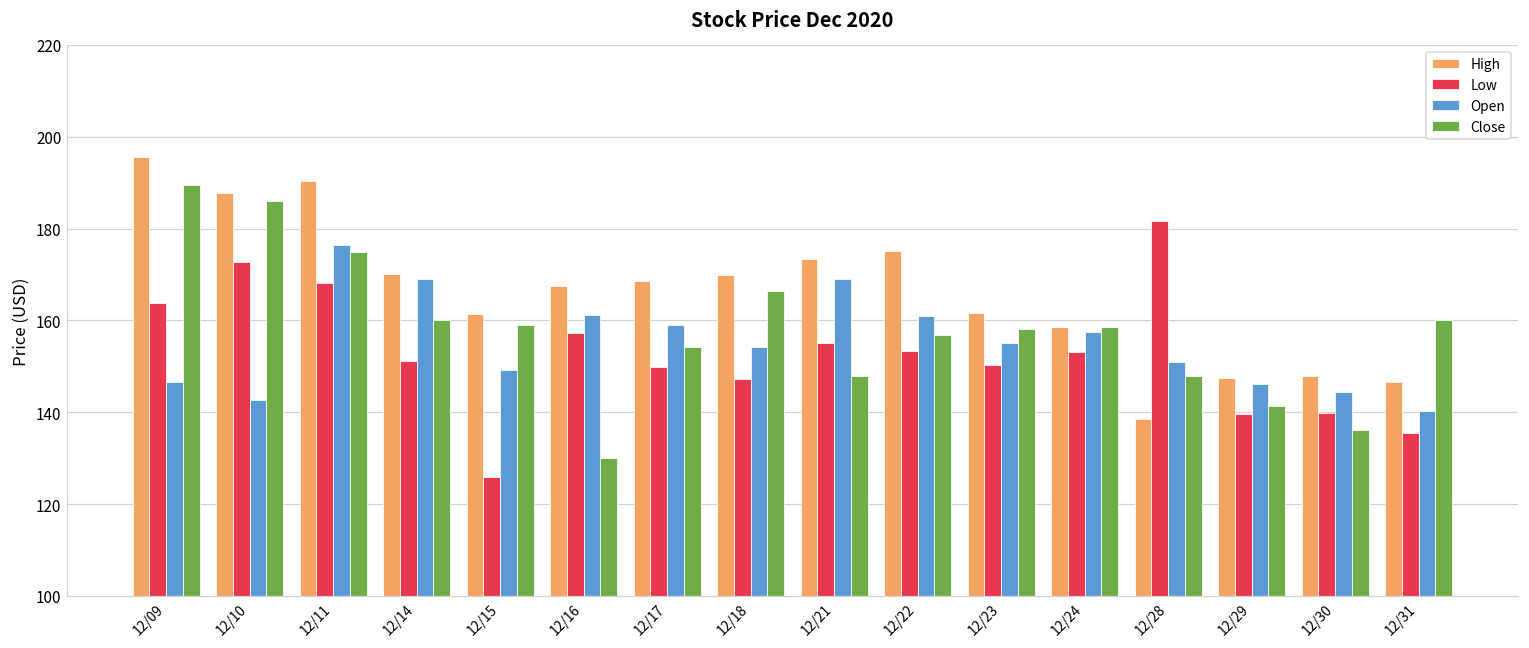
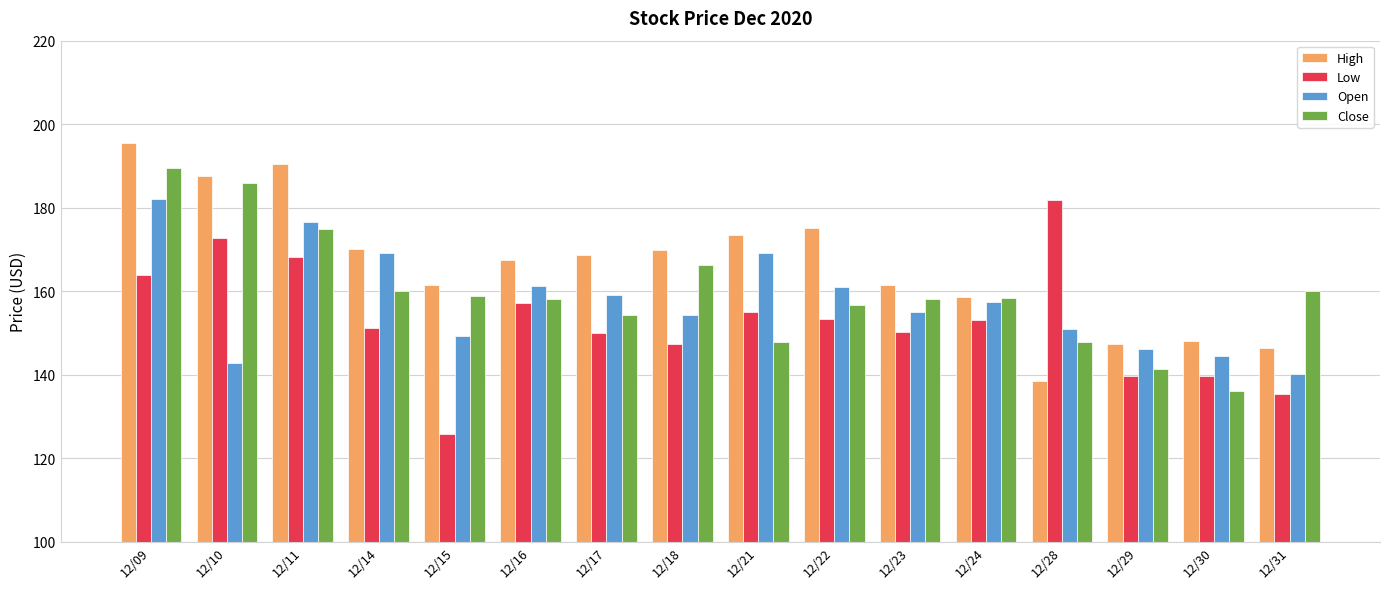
  {
    "High": {
      "12/09": 196,
      "12/10": 188,
      "12/11": 190,
      "12/14": 170,
      "12/15": 161,
      "12/16": 167,
      "12/17": 169,
      "12/18": 170,
      "12/21": 173,
      "12/22": 175,
      "12/23": 162,
      "12/24": 159,
      "12/28": 139,
      "12/29": 147,
      "12/30": 148,
      "12/31": 147
    },
    "Low": {
      "12/09": 164,
      "12/10": 173,
      "12/11": 168,
      "12/14": 151,
      "12/15": 126,
      "12/16": 157,
      "12/17": 150,
      "12/18": 147,
      "12/21": 155,
      "12/22": 153,
      "12/23": 150,
      "12/24": 153,
      "12/28": 182,
      "12/29": 140,
      "12/30": 140,
      "12/31": 135
    },
    "Open": {
-     "12/09": 147,
+     "12/09": 182,
      "12/10": 143,
      "12/11": 177,
      "12/14": 169,
      "12/15": 149,
      "12/16": 161,
      "12/17": 159,
      "12/18": 154,
      "12/21": 169,
      "12/22": 161,
      "12/23": 155,
      "12/24": 157,
      "12/28": 151,
      "12/29": 146,
      "12/30": 144,
      "12/31": 140
    },
    "Close": {
      "12/09": 190,
      "12/10": 186,
      "12/11": 175,
      "12/14": 160,
      "12/15": 159,
-     "12/16": 130,
+     "12/16": 158,
      "12/17": 154,
      "12/18": 166,
      "12/21": 148,
      "12/22": 157,
      "12/23": 158,
      "12/24": 158,
      "12/28": 148,
      "12/29": 141,
      "12/30": 136,
      "12/31": 160
    }
  }
